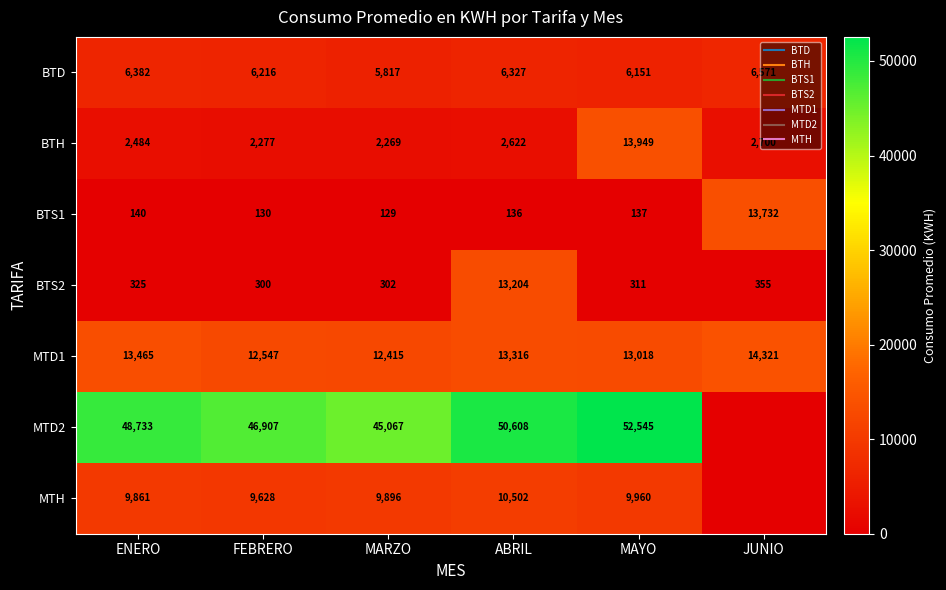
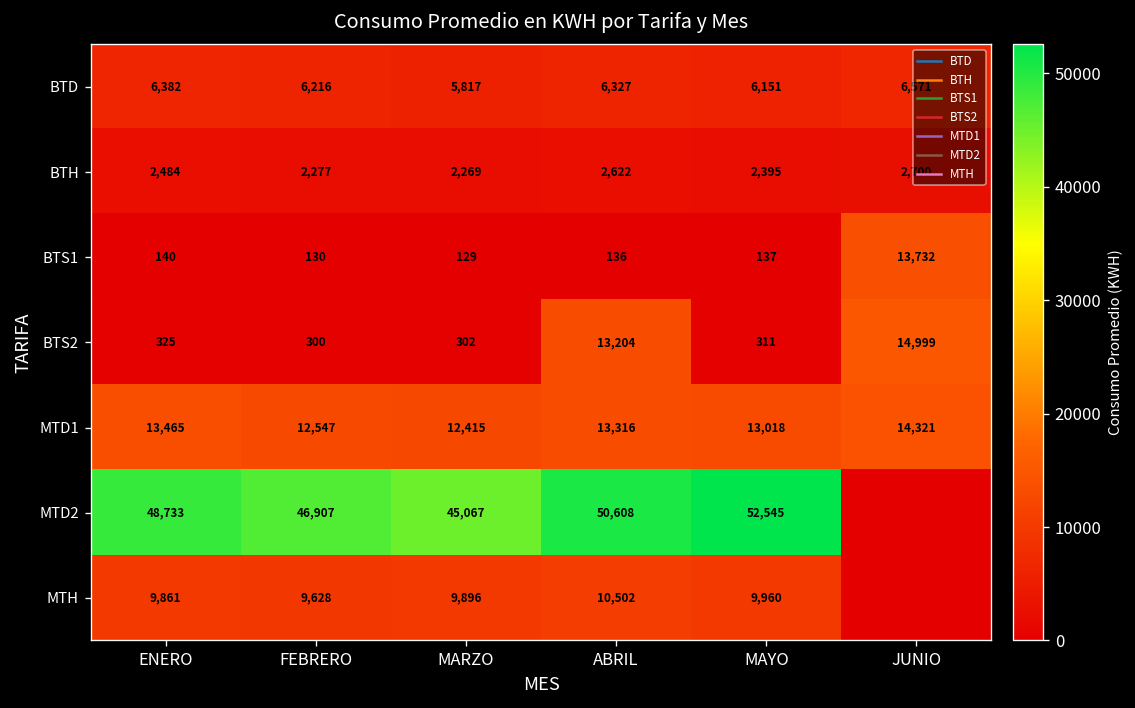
  {
    "BTD": {
      "ENERO": "6,382",
      "FEBRERO": "6,216",
      "MARZO": "5,817",
      "ABRIL": "6,327",
      "MAYO": "6,151"
    },
    "BTH": {
      "ENERO": "2,484",
      "FEBRERO": "2,277",
      "MARZO": "2,269",
      "ABRIL": "2,622",
-     "MAYO": "13,949"
+     "MAYO": "2,395"
    },
    "BTS1": {
      "ENERO": "140",
      "FEBRERO": "130",
      "MARZO": "129",
      "ABRIL": "136",
      "MAYO": "137",
      "JUNIO": "13,732"
    },
    "BTS2": {
      "ENERO": "325",
      "FEBRERO": "300",
      "MARZO": "302",
      "ABRIL": "13,204",
      "MAYO": "311",
-     "JUNIO": "355"
+     "JUNIO": "14,999"
    },
    "MTD1": {
      "ENERO": "13,465",
      "FEBRERO": "12,547",
      "MARZO": "12,415",
      "ABRIL": "13,316",
      "MAYO": "13,018",
      "JUNIO": "14,321"
    },
    "MTD2": {
      "ENERO": "48,733",
      "FEBRERO": "46,907",
      "MARZO": "45,067",
      "ABRIL": "50,608",
      "MAYO": "52,545"
    },
    "MTH": {
      "ENERO": "9,861",
      "FEBRERO": "9,628",
      "MARZO": "9,896",
      "ABRIL": "10,502",
      "MAYO": "9,960"
    }
  }
